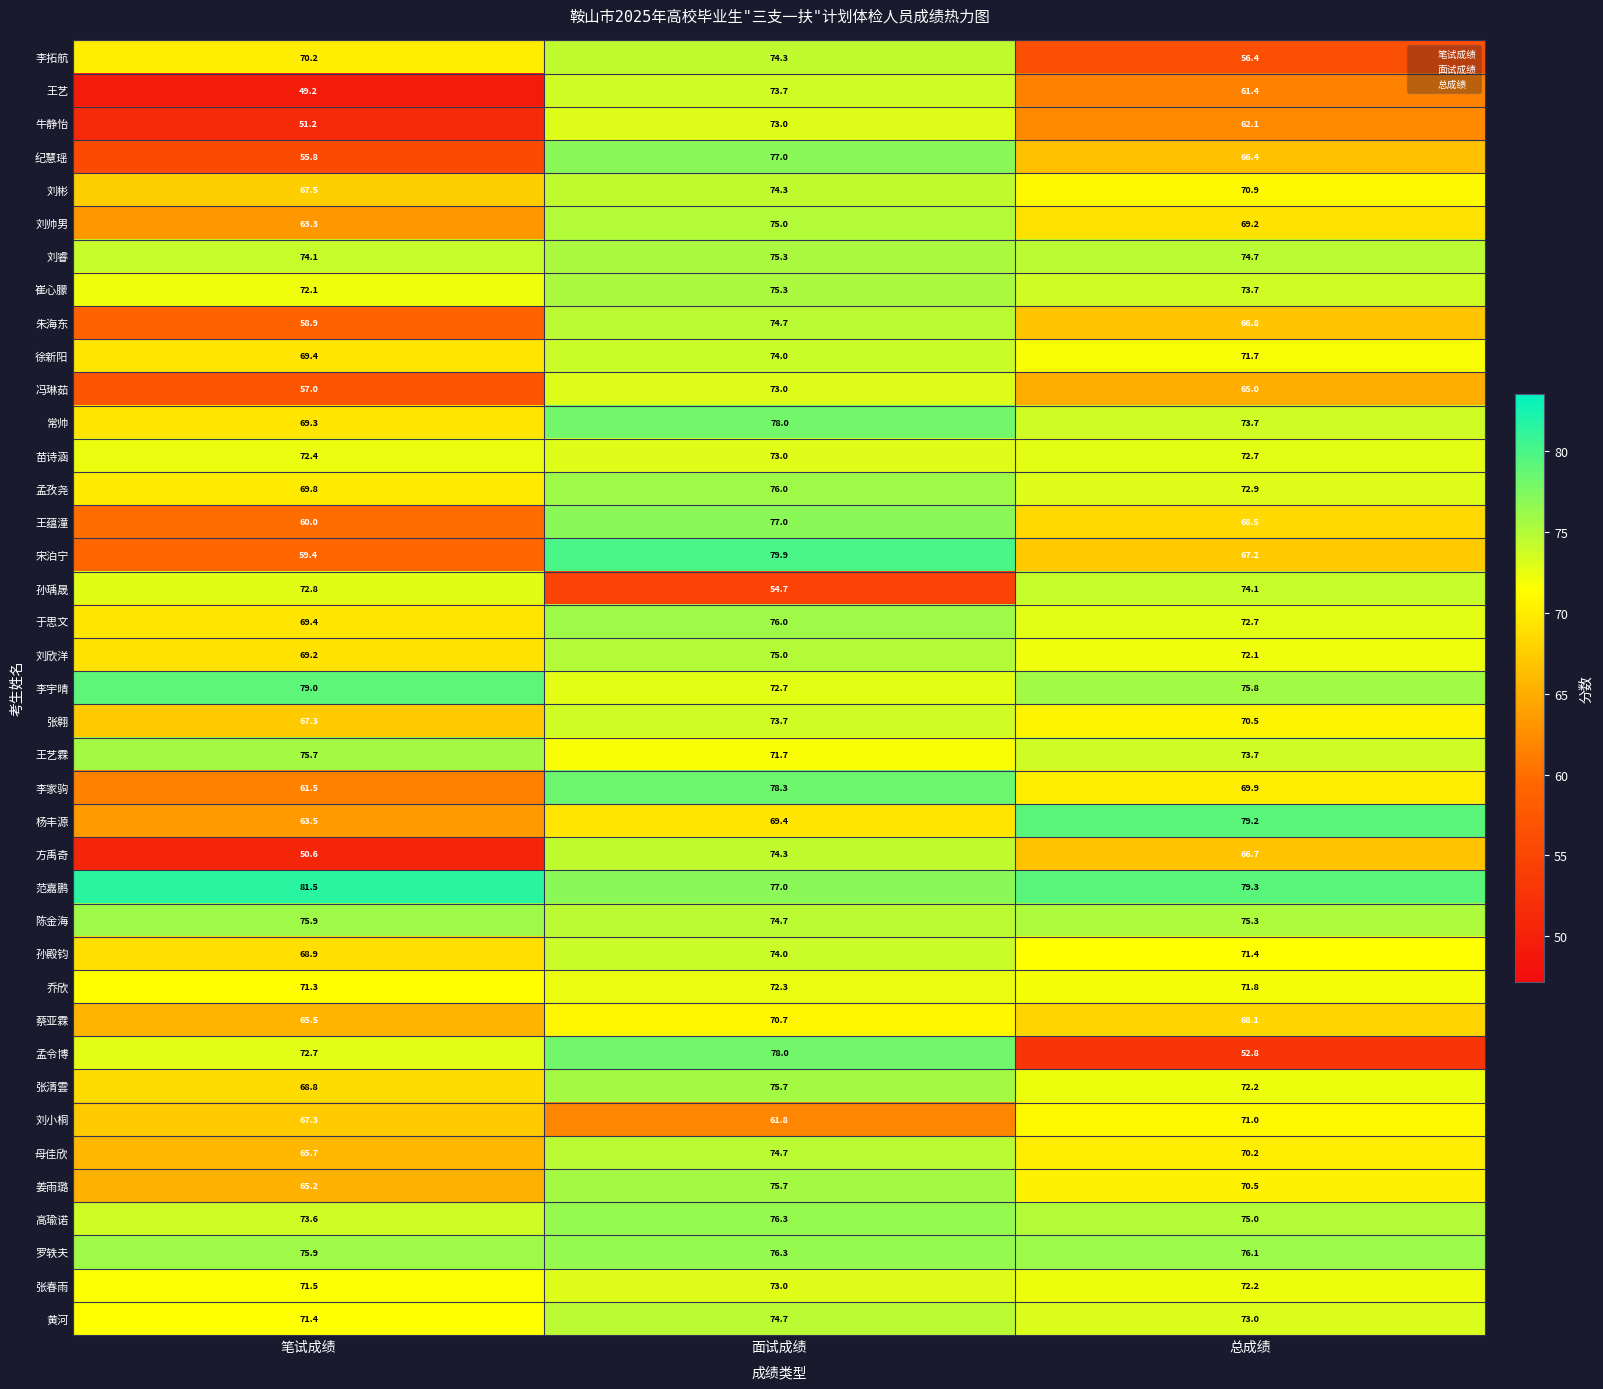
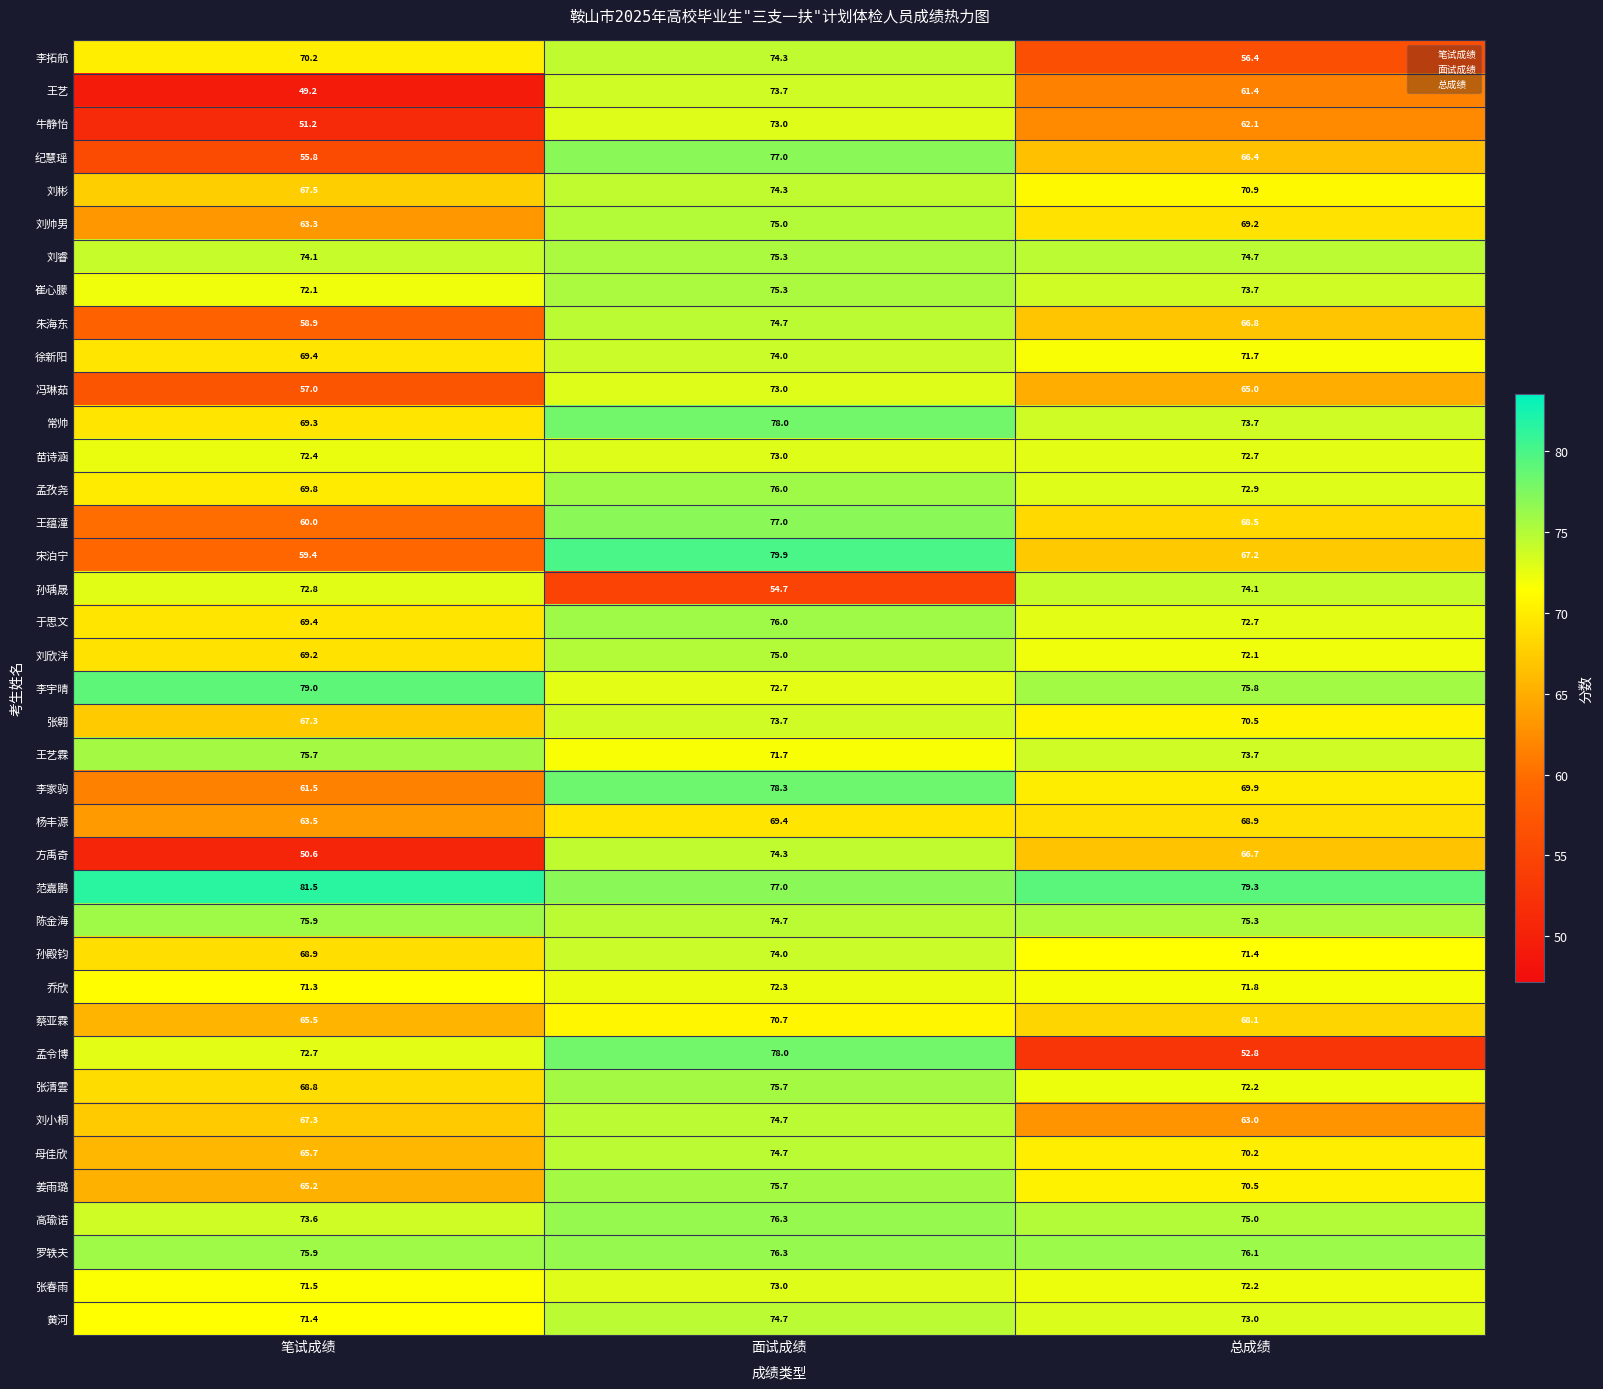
  {
    "李拓航": {
      "笔试成绩": 70.2,
      "面试成绩": 74.3,
      "总成绩": 56.4
    },
    "王艺": {
      "笔试成绩": 49.2,
      "面试成绩": 73.7,
      "总成绩": 61.4
    },
    "牛静怡": {
      "笔试成绩": 51.2,
      "面试成绩": 73.0,
      "总成绩": 62.1
    },
    "纪慧瑶": {
      "笔试成绩": 55.8,
      "面试成绩": 77.0,
      "总成绩": 66.4
    },
    "刘彬": {
      "笔试成绩": 67.5,
      "面试成绩": 74.3,
      "总成绩": 70.9
    },
    "刘帅男": {
      "笔试成绩": 63.3,
      "面试成绩": 75.0,
      "总成绩": 69.2
    },
    "刘睿": {
      "笔试成绩": 74.1,
      "面试成绩": 75.3,
      "总成绩": 74.7
    },
    "崔心朦": {
      "笔试成绩": 72.1,
      "面试成绩": 75.3,
      "总成绩": 73.7
    },
    "朱海东": {
      "笔试成绩": 58.9,
      "面试成绩": 74.7,
      "总成绩": 66.8
    },
    "徐新阳": {
      "笔试成绩": 69.4,
      "面试成绩": 74.0,
      "总成绩": 71.7
    },
    "冯琳茹": {
      "笔试成绩": 57.0,
      "面试成绩": 73.0,
      "总成绩": 65.0
    },
    "常帅": {
      "笔试成绩": 69.3,
      "面试成绩": 78.0,
      "总成绩": 73.7
    },
    "苗诗涵": {
      "笔试成绩": 72.4,
      "面试成绩": 73.0,
      "总成绩": 72.7
    },
    "孟孜尧": {
      "笔试成绩": 69.8,
      "面试成绩": 76.0,
      "总成绩": 72.9
    },
    "王蕴潼": {
      "笔试成绩": 60.0,
      "面试成绩": 77.0,
      "总成绩": 68.5
    },
    "宋泊宁": {
      "笔试成绩": 59.4,
      "面试成绩": 79.9,
      "总成绩": 67.2
    },
    "孙瑀晟": {
      "笔试成绩": 72.8,
      "面试成绩": 54.7,
      "总成绩": 74.1
    },
    "于思文": {
      "笔试成绩": 69.4,
      "面试成绩": 76.0,
      "总成绩": 72.7
    },
    "刘欣洋": {
      "笔试成绩": 69.2,
      "面试成绩": 75.0,
      "总成绩": 72.1
    },
    "李宇晴": {
      "笔试成绩": 79.0,
      "面试成绩": 72.7,
      "总成绩": 75.8
    },
    "张翱": {
      "笔试成绩": 67.3,
      "面试成绩": 73.7,
      "总成绩": 70.5
    },
    "王艺霖": {
      "笔试成绩": 75.7,
      "面试成绩": 71.7,
      "总成绩": 73.7
    },
    "李家驹": {
      "笔试成绩": 61.5,
      "面试成绩": 78.3,
      "总成绩": 69.9
    },
    "杨丰源": {
      "笔试成绩": 63.5,
      "面试成绩": 69.4,
-     "总成绩": 79.2
+     "总成绩": 68.9
    },
    "方禹奇": {
      "笔试成绩": 50.6,
      "面试成绩": 74.3,
      "总成绩": 66.7
    },
    "范嘉鹏": {
      "笔试成绩": 81.5,
      "面试成绩": 77.0,
      "总成绩": 79.3
    },
    "陈金海": {
      "笔试成绩": 75.9,
      "面试成绩": 74.7,
      "总成绩": 75.3
    },
    "孙殿钧": {
      "笔试成绩": 68.9,
      "面试成绩": 74.0,
      "总成绩": 71.4
    },
    "乔欣": {
      "笔试成绩": 71.3,
      "面试成绩": 72.3,
      "总成绩": 71.8
    },
    "蔡亚霖": {
      "笔试成绩": 65.5,
      "面试成绩": 70.7,
      "总成绩": 68.1
    },
    "孟令博": {
      "笔试成绩": 72.7,
      "面试成绩": 78.0,
      "总成绩": 52.8
    },
    "张清雲": {
      "笔试成绩": 68.8,
      "面试成绩": 75.7,
      "总成绩": 72.2
    },
    "刘小桐": {
      "笔试成绩": 67.3,
-     "面试成绩": 61.8,
-     "总成绩": 71.0
+     "面试成绩": 74.7,
+     "总成绩": 63.0
    },
    "母佳欣": {
      "笔试成绩": 65.7,
      "面试成绩": 74.7,
      "总成绩": 70.2
    },
    "姜雨璐": {
      "笔试成绩": 65.2,
      "面试成绩": 75.7,
      "总成绩": 70.5
    },
    "高瑜诺": {
      "笔试成绩": 73.6,
      "面试成绩": 76.3,
      "总成绩": 75.0
    },
    "罗轶夫": {
      "笔试成绩": 75.9,
      "面试成绩": 76.3,
      "总成绩": 76.1
    },
    "张春雨": {
      "笔试成绩": 71.5,
      "面试成绩": 73.0,
      "总成绩": 72.2
    },
    "黄河": {
      "笔试成绩": 71.4,
      "面试成绩": 74.7,
      "总成绩": 73.0
    }
  }
